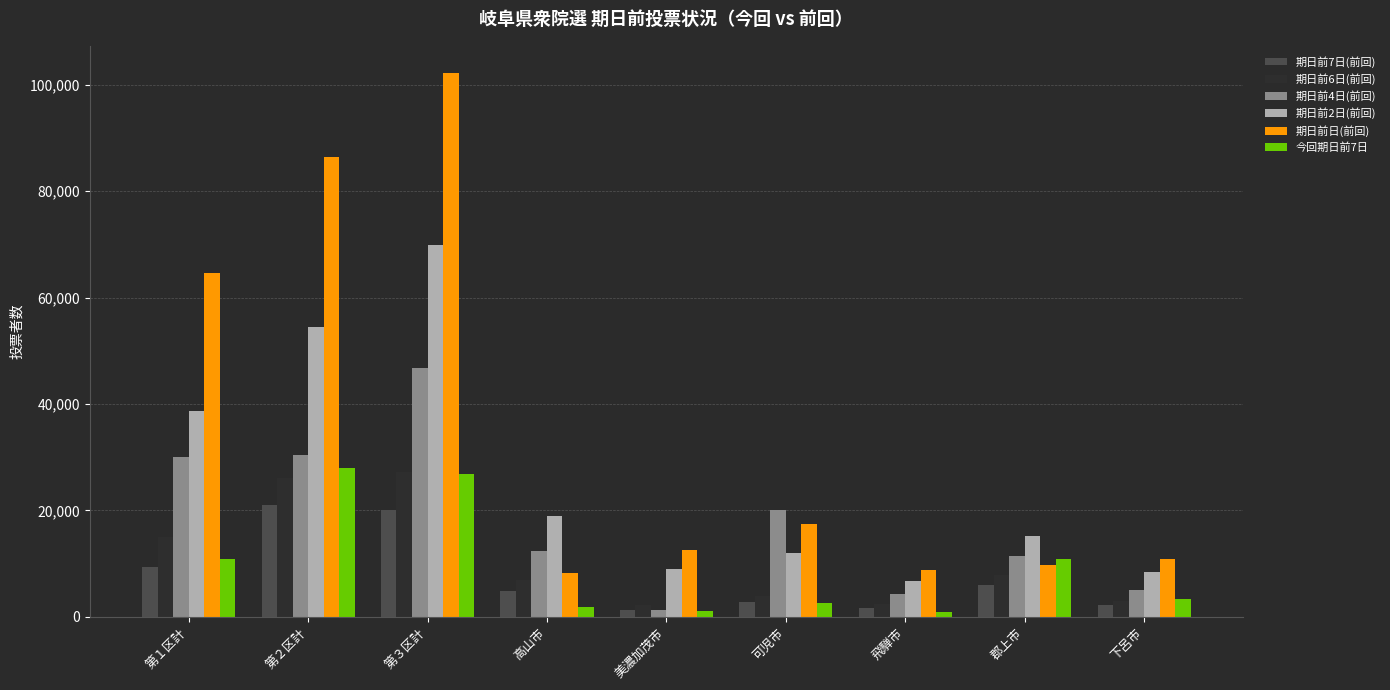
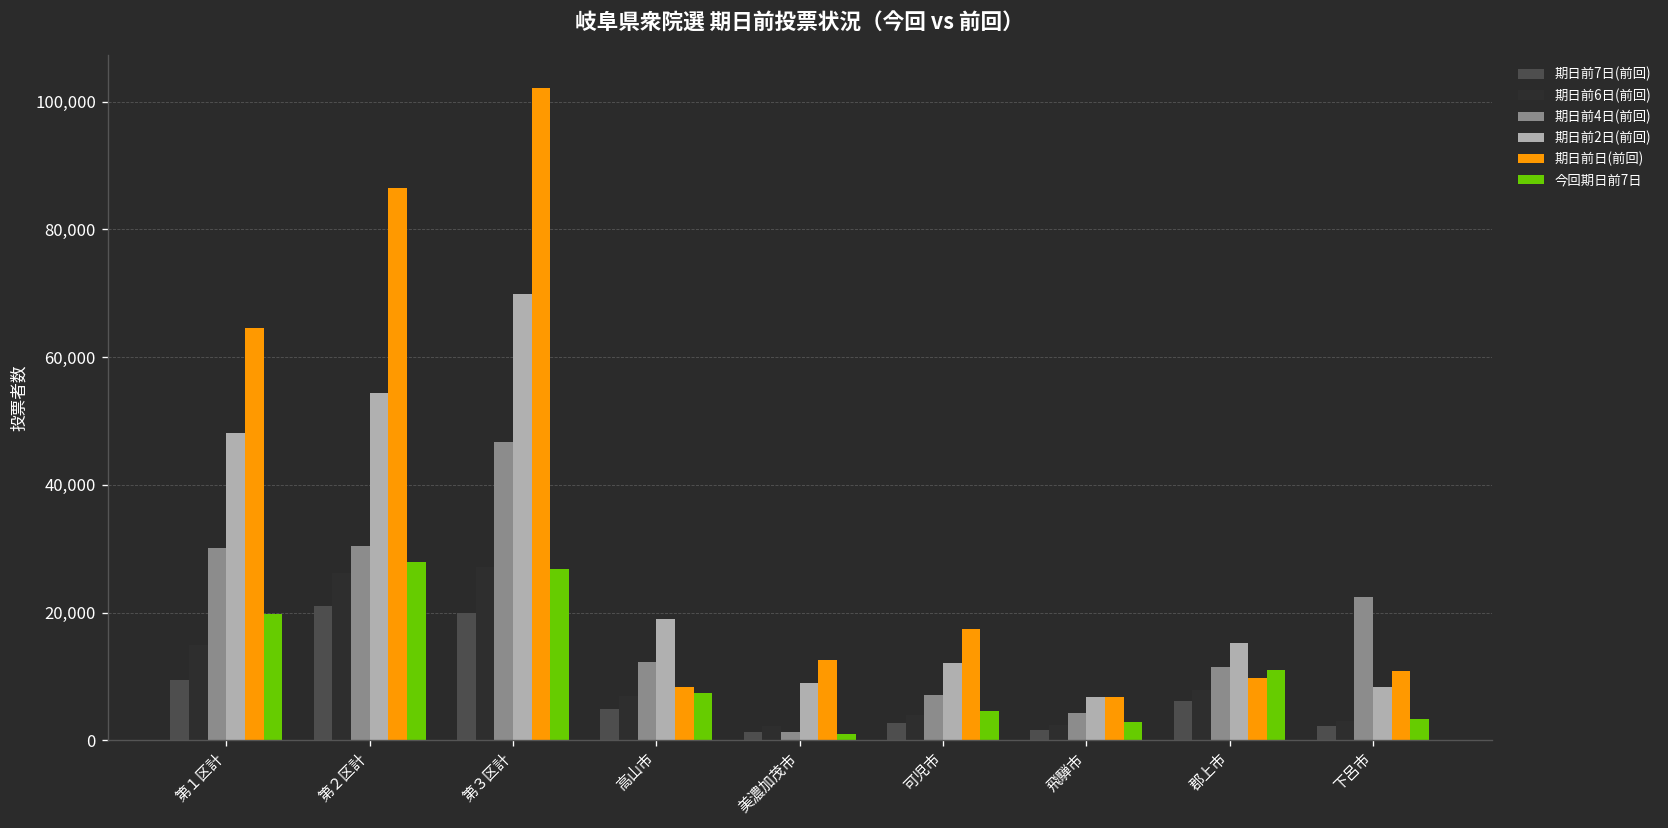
  {
    "期日前4日(前回)": {
      "第１区計": "30,000",
      "第２区計": "30,000",
      "第３区計": "47,000",
      "高山市": "12,000",
      "美濃加茂市": "1,000",
-     "可児市": "20,000",
+     "可児市": "7,000",
      "飛騨市": "4,000",
      "郡上市": "11,000",
-     "下呂市": "5,000"
+     "下呂市": "22,000"
    },
    "期日前2日(前回)": {
-     "第１区計": "39,000",
+     "第１区計": "48,000",
      "第２区計": "54,000",
      "第３区計": "70,000",
      "高山市": "19,000",
      "美濃加茂市": "9,000",
      "可児市": "12,000",
      "飛騨市": "7,000",
      "郡上市": "15,000",
      "下呂市": "8,000"
    },
    "期日前日(前回)": {
      "第１区計": "65,000",
      "第２区計": "86,000",
      "第３区計": "102,000",
      "高山市": "8,000",
      "美濃加茂市": "13,000",
      "可児市": "17,000",
-     "飛騨市": "9,000",
+     "飛騨市": "7,000",
      "郡上市": "10,000",
      "下呂市": "11,000"
    },
    "今回期日前7日": {
-     "第１区計": "11,000",
+     "第１区計": "20,000",
      "第２区計": "28,000",
      "第３区計": "27,000",
-     "高山市": "2,000",
+     "高山市": "7,000",
      "美濃加茂市": "1,000",
-     "可児市": "3,000",
-     "飛騨市": "1,000",
+     "可児市": "5,000",
+     "飛騨市": "3,000",
      "郡上市": "11,000",
      "下呂市": "3,000"
    }
  }
